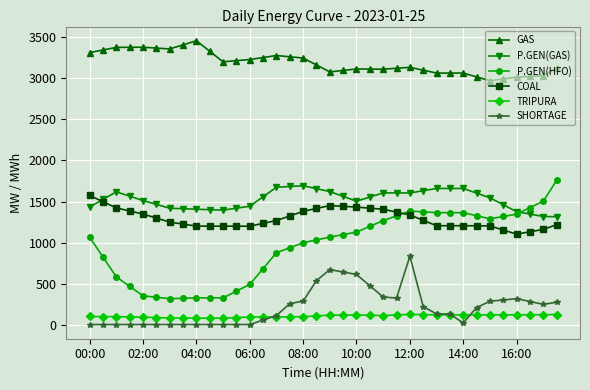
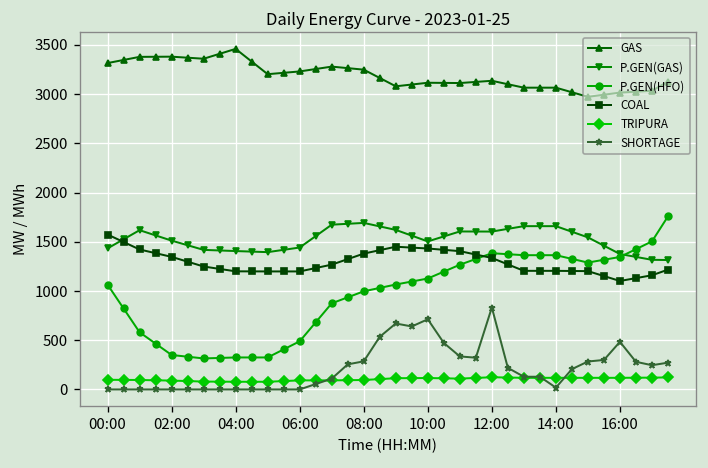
  {
    "SHORTAGE": {
      "00:00": 0,
      "02:00": 0,
      "04:00": 0,
      "06:00": 0,
      "08:00": 300,
-     "10:00": 600,
+     "10:00": 700,
      "12:00": 800,
      "14:00": 0,
-     "16:00": 300
+     "16:00": 500
    }
  }
